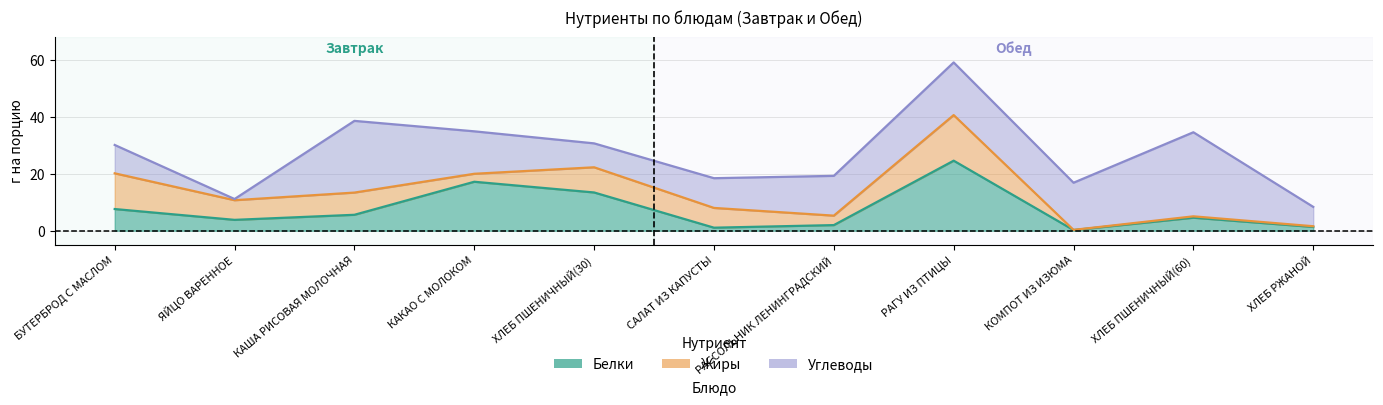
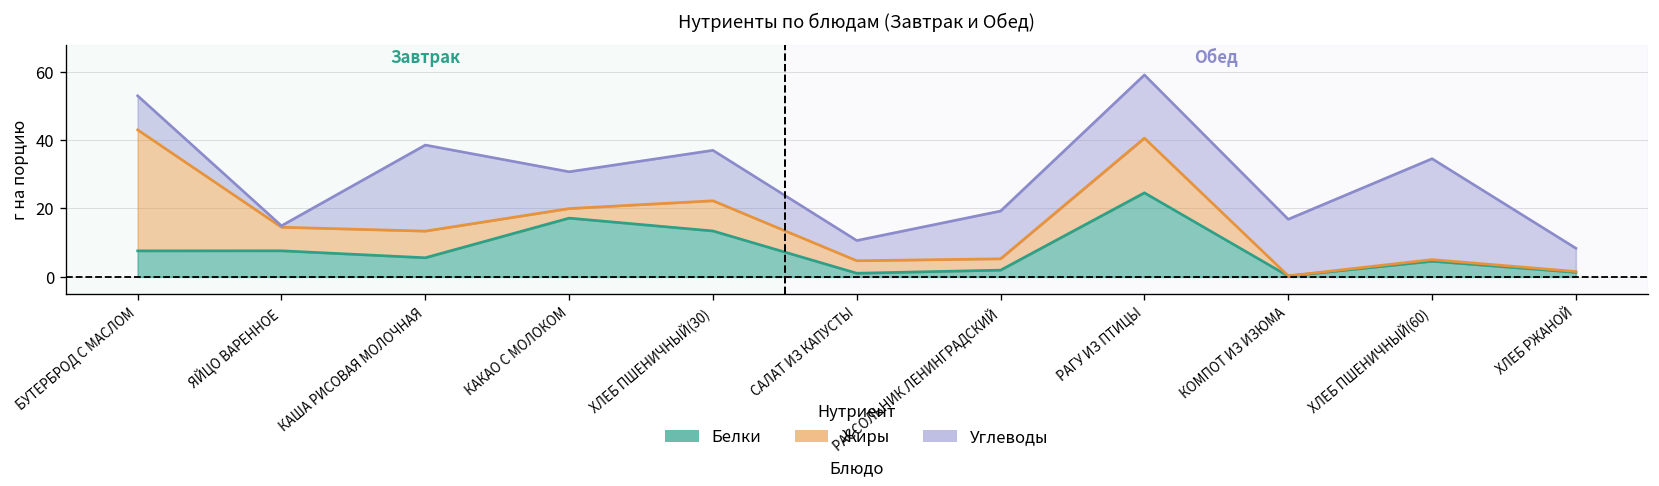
  {
    "Белки": {
      "БУТЕРБРОД С МАСЛОМ": 8,
-     "ЯЙЦО ВАРЕННОЕ": 4,
+     "ЯЙЦО ВАРЕННОЕ": 8,
      "КАША РИСОВАЯ МОЛОЧНАЯ": 6,
      "КАКАО С МОЛОКОМ": 17,
      "ХЛЕБ ПШЕНИЧНЫЙ(30)": 13,
      "САЛАТ ИЗ КАПУСТЫ": 1,
      "РАССОЛЬНИК ЛЕНИНГРАДСКИЙ": 2,
      "РАГУ ИЗ ПТИЦЫ": 25
    },
    "Жиры": {
-     "БУТЕРБРОД С МАСЛОМ": 13,
+     "БУТЕРБРОД С МАСЛОМ": 35,
      "КАША РИСОВАЯ МОЛОЧНАЯ": 8,
      "КАКАО С МОЛОКОМ": 3,
      "ХЛЕБ ПШЕНИЧНЫЙ(30)": 9,
-     "САЛАТ ИЗ КАПУСТЫ": 7,
+     "САЛАТ ИЗ КАПУСТЫ": 4,
      "РАССОЛЬНИК ЛЕНИНГРАДСКИЙ": 3,
      "РАГУ ИЗ ПТИЦЫ": 16
    },
    "Углеводы": {
      "БУТЕРБРОД С МАСЛОМ": 10,
      "КАША РИСОВАЯ МОЛОЧНАЯ": 25,
-     "КАКАО С МОЛОКОМ": 15,
-     "ХЛЕБ ПШЕНИЧНЫЙ(30)": 8,
-     "САЛАТ ИЗ КАПУСТЫ": 10,
+     "КАКАО С МОЛОКОМ": 11,
+     "ХЛЕБ ПШЕНИЧНЫЙ(30)": 15,
+     "САЛАТ ИЗ КАПУСТЫ": 6,
      "РАССОЛЬНИК ЛЕНИНГРАДСКИЙ": 14,
      "РАГУ ИЗ ПТИЦЫ": 18,
      "КОМПОТ ИЗ ИЗЮМА": 17,
      "ХЛЕБ ПШЕНИЧНЫЙ(60)": 30,
      "ХЛЕБ РЖАНОЙ": 7
    }
  }
